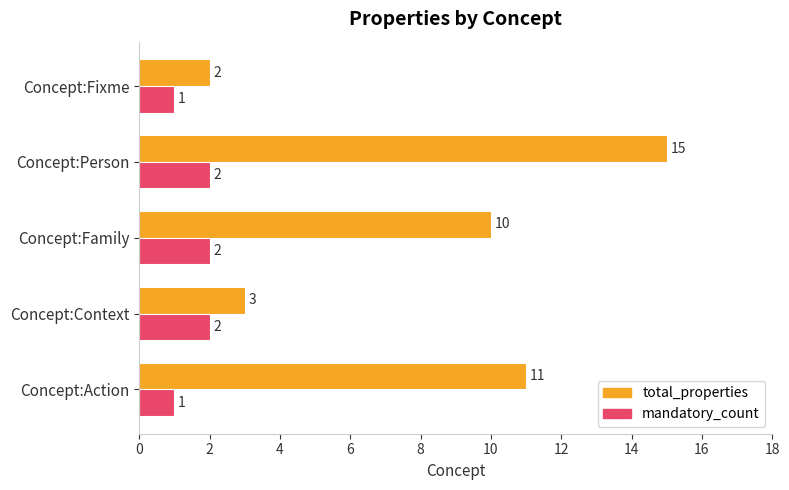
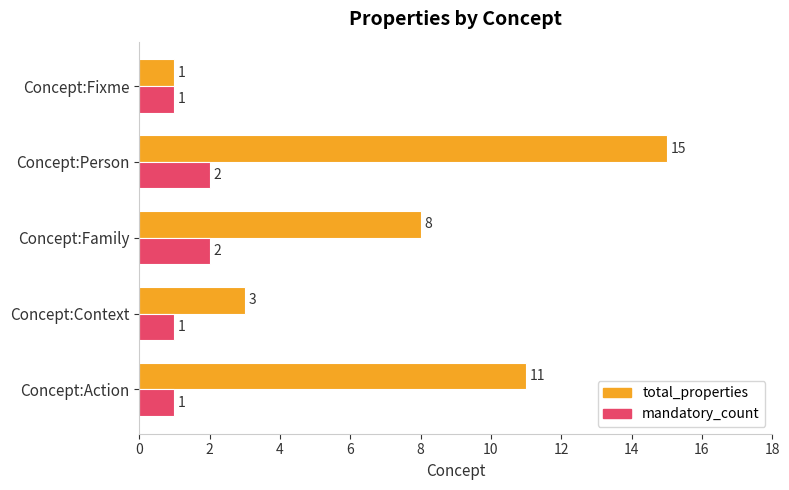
  {
    "total_properties": {
-     "Concept:Fixme": 2,
+     "Concept:Fixme": 1,
      "Concept:Person": 15,
-     "Concept:Family": 10,
+     "Concept:Family": 8,
      "Concept:Context": 3,
      "Concept:Action": 11
    },
    "mandatory_count": {
      "Concept:Fixme": 1,
      "Concept:Person": 2,
      "Concept:Family": 2,
-     "Concept:Context": 2,
+     "Concept:Context": 1,
      "Concept:Action": 1
    }
  }
